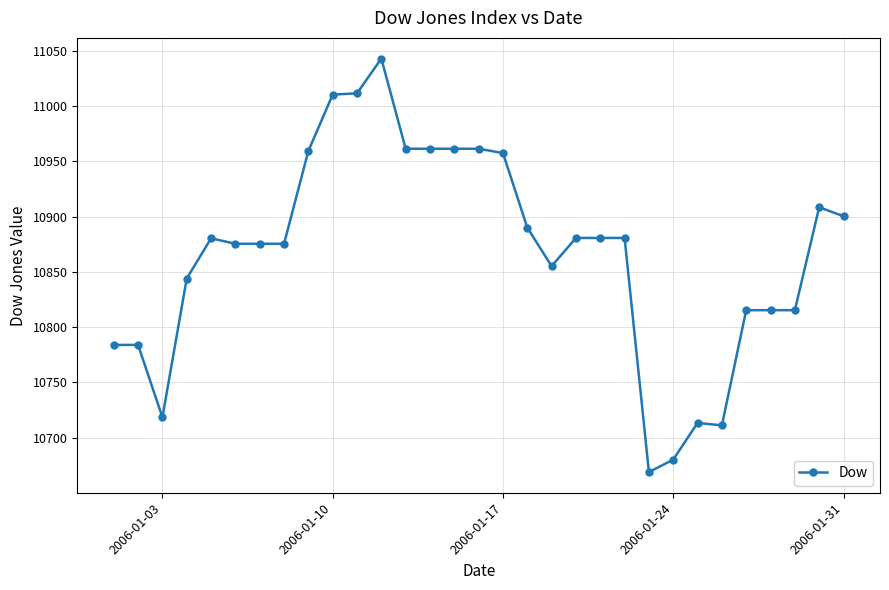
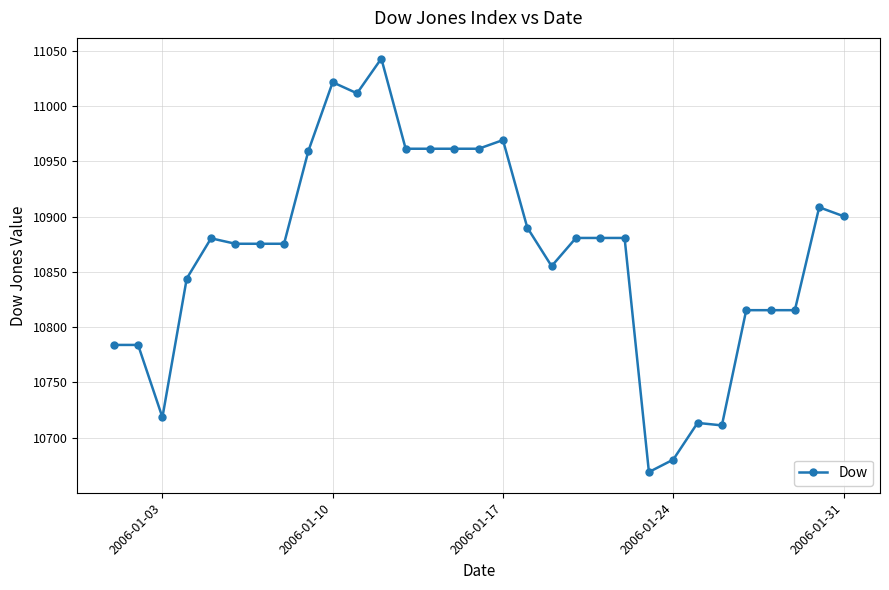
  {
    "2006-01-03": 10718,
-   "2006-01-10": 11010,
-   "2006-01-17": 10958,
+   "2006-01-10": 11022,
+   "2006-01-17": 10969,
    "2006-01-24": 10680,
    "2006-01-31": 10900
  }
